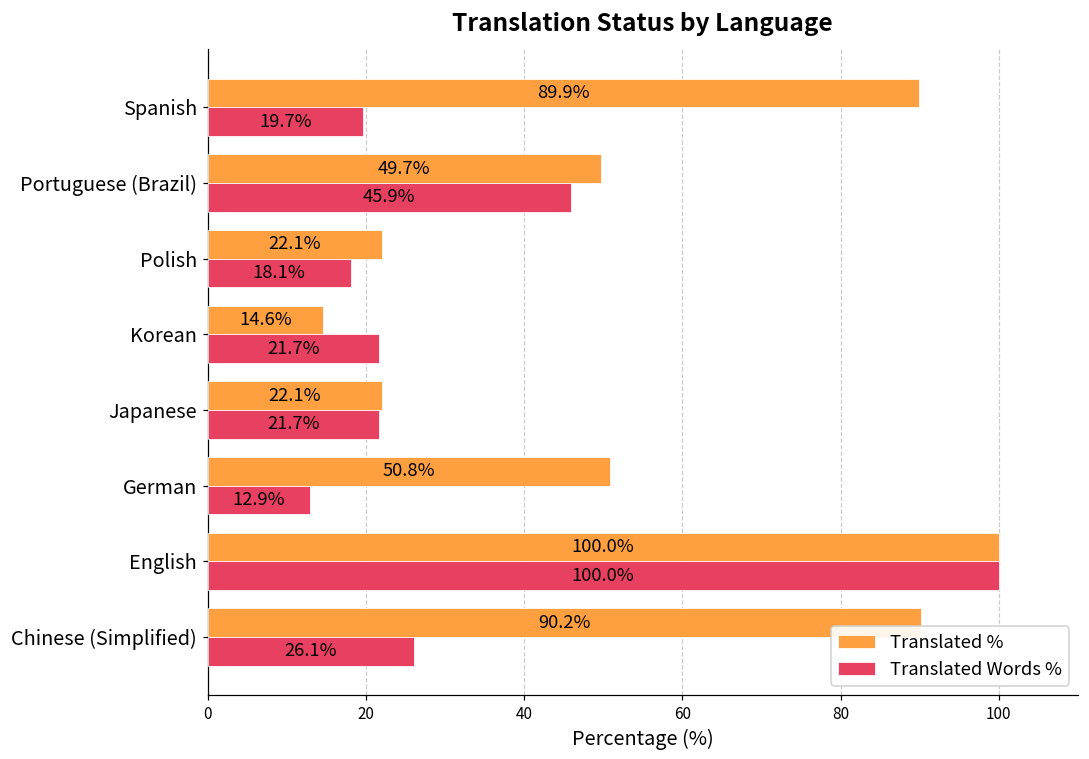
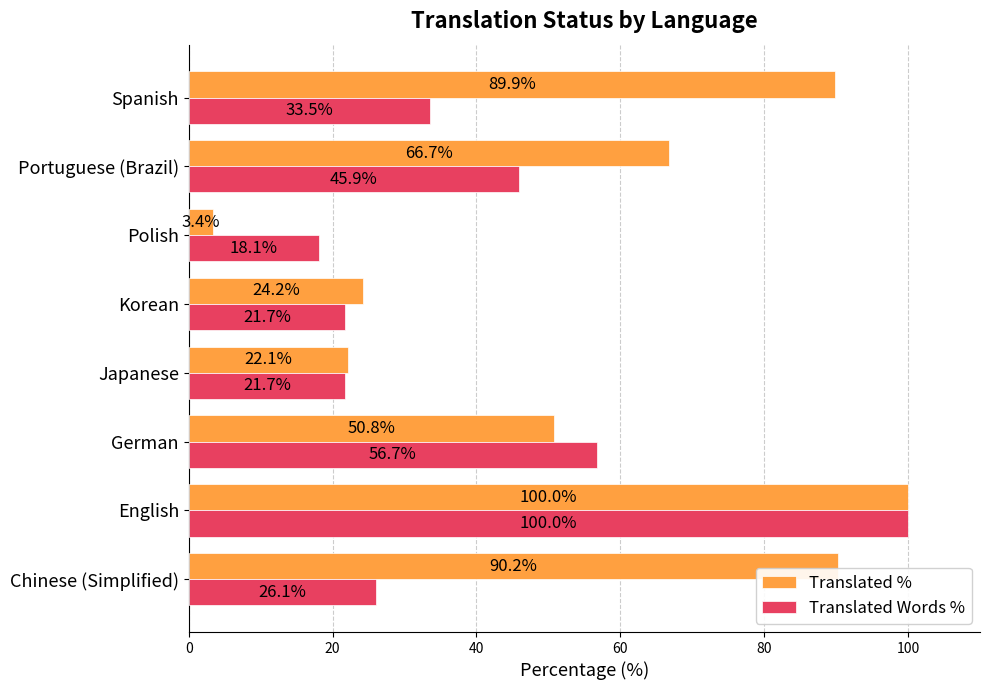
  {
    "Translated %": {
      "Spanish": "89.9%",
-     "Portuguese (Brazil)": "49.7%",
-     "Polish": "22.1%",
-     "Korean": "14.6%",
+     "Portuguese (Brazil)": "66.7%",
+     "Polish": "3.4%",
+     "Korean": "24.2%",
      "Japanese": "22.1%",
      "German": "50.8%",
      "English": "100.0%",
      "Chinese (Simplified)": "90.2%"
    },
    "Translated Words %": {
-     "Spanish": "19.7%",
+     "Spanish": "33.5%",
      "Portuguese (Brazil)": "45.9%",
      "Polish": "18.1%",
      "Korean": "21.7%",
      "Japanese": "21.7%",
-     "German": "12.9%",
+     "German": "56.7%",
      "English": "100.0%",
      "Chinese (Simplified)": "26.1%"
    }
  }
